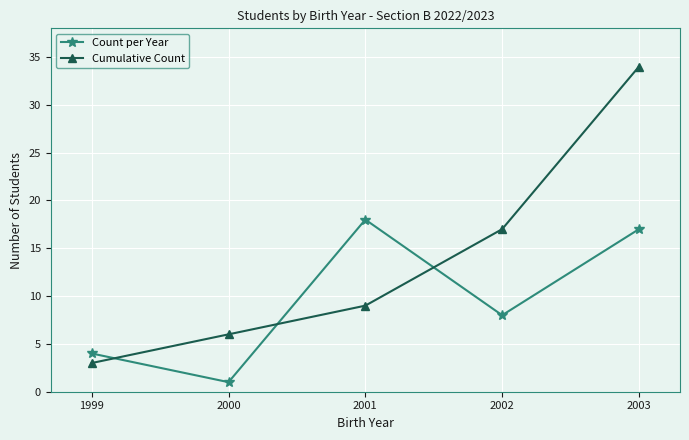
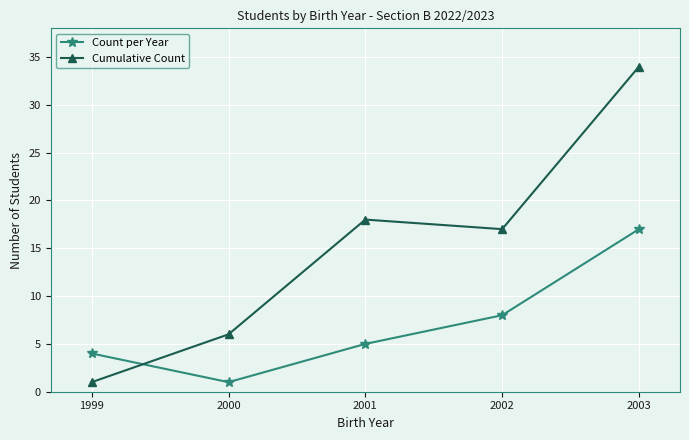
  {
    "Count per Year": {
      "1999": 4,
      "2000": 1,
-     "2001": 18,
+     "2001": 5,
      "2002": 8,
      "2003": 17
    },
    "Cumulative Count": {
-     "1999": 3,
+     "1999": 1,
      "2000": 6,
-     "2001": 9,
+     "2001": 18,
      "2002": 17,
      "2003": 34
    }
  }
